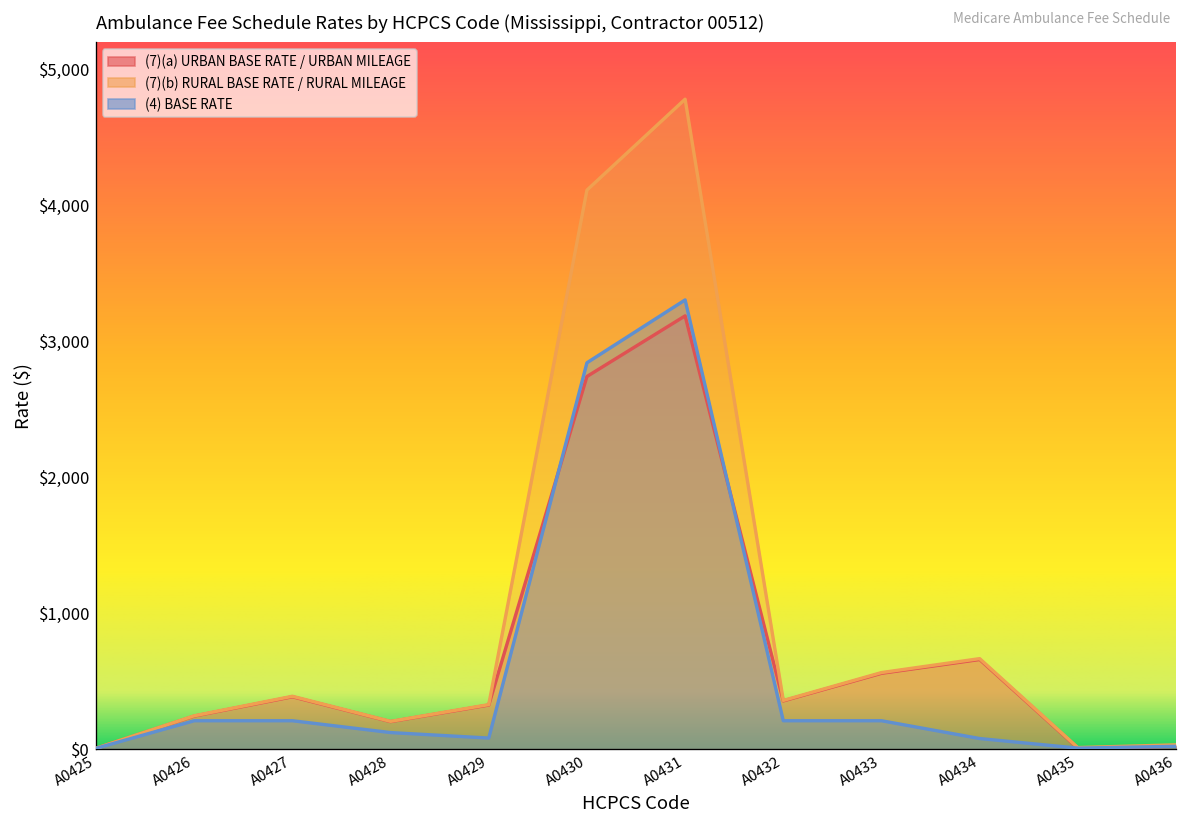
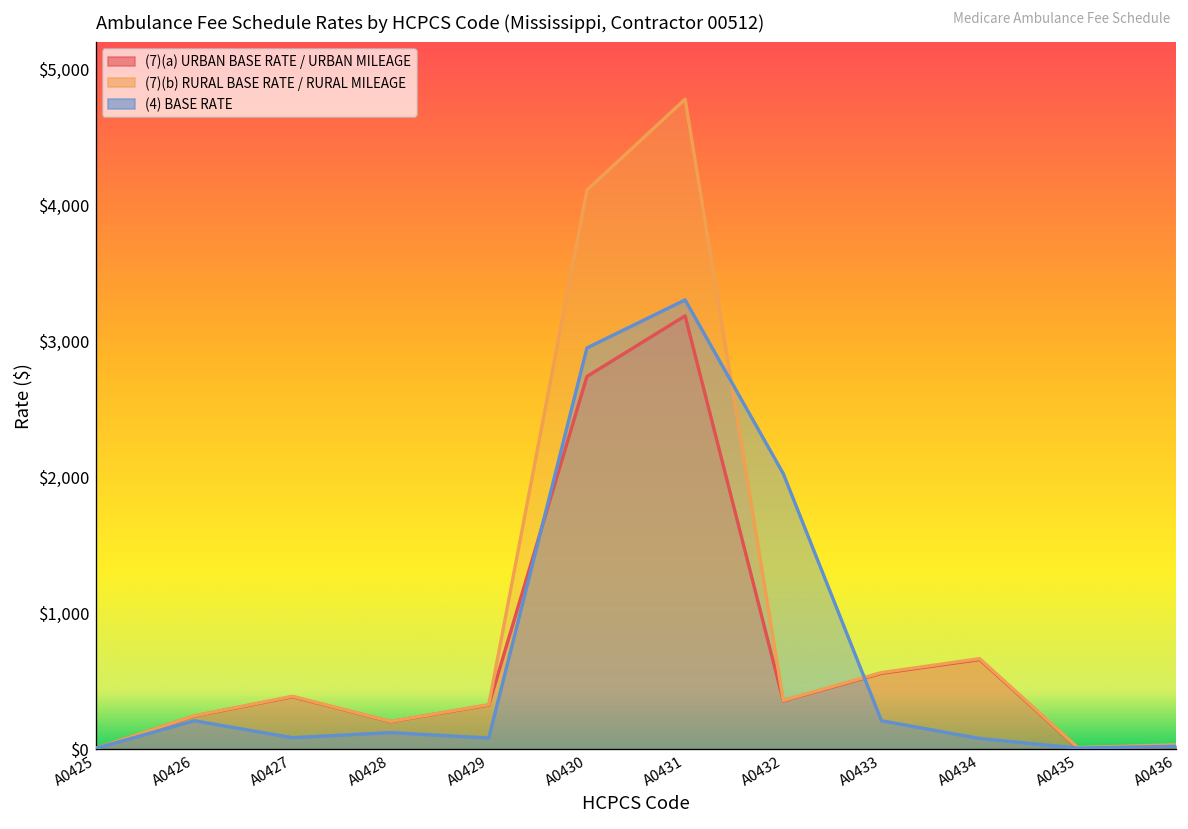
  {
    "(4) BASE RATE": {
      "A0426": "$210",
-     "A0427": "$210",
+     "A0427": "$80",
      "A0428": "$120",
      "A0429": "$80",
-     "A0430": "$2,840",
+     "A0430": "$2,950",
      "A0431": "$3,300",
-     "A0432": "$210",
+     "A0432": "$2,030",
      "A0433": "$210",
      "A0434": "$80"
    }
  }
